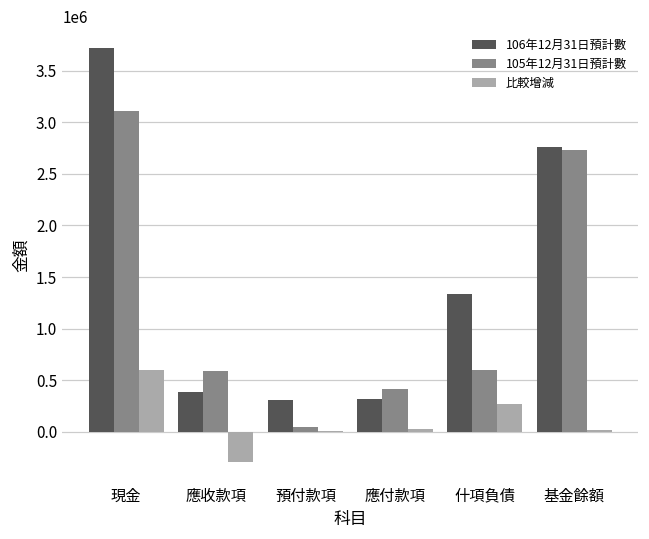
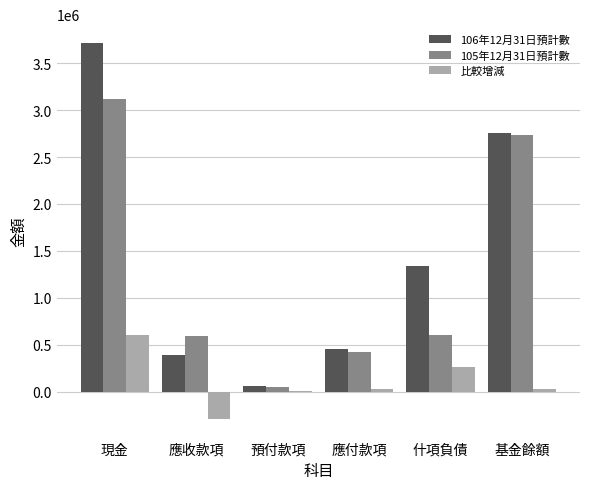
  {
    "106年12月31日預計數": {
      "現金": 3700000,
      "應收款項": 400000,
-     "預付款項": 300000,
-     "應付款項": 300000,
+     "預付款項": 100000,
+     "應付款項": 500000,
      "什項負債": 1300000,
      "基金餘額": 2800000
    }
  }
